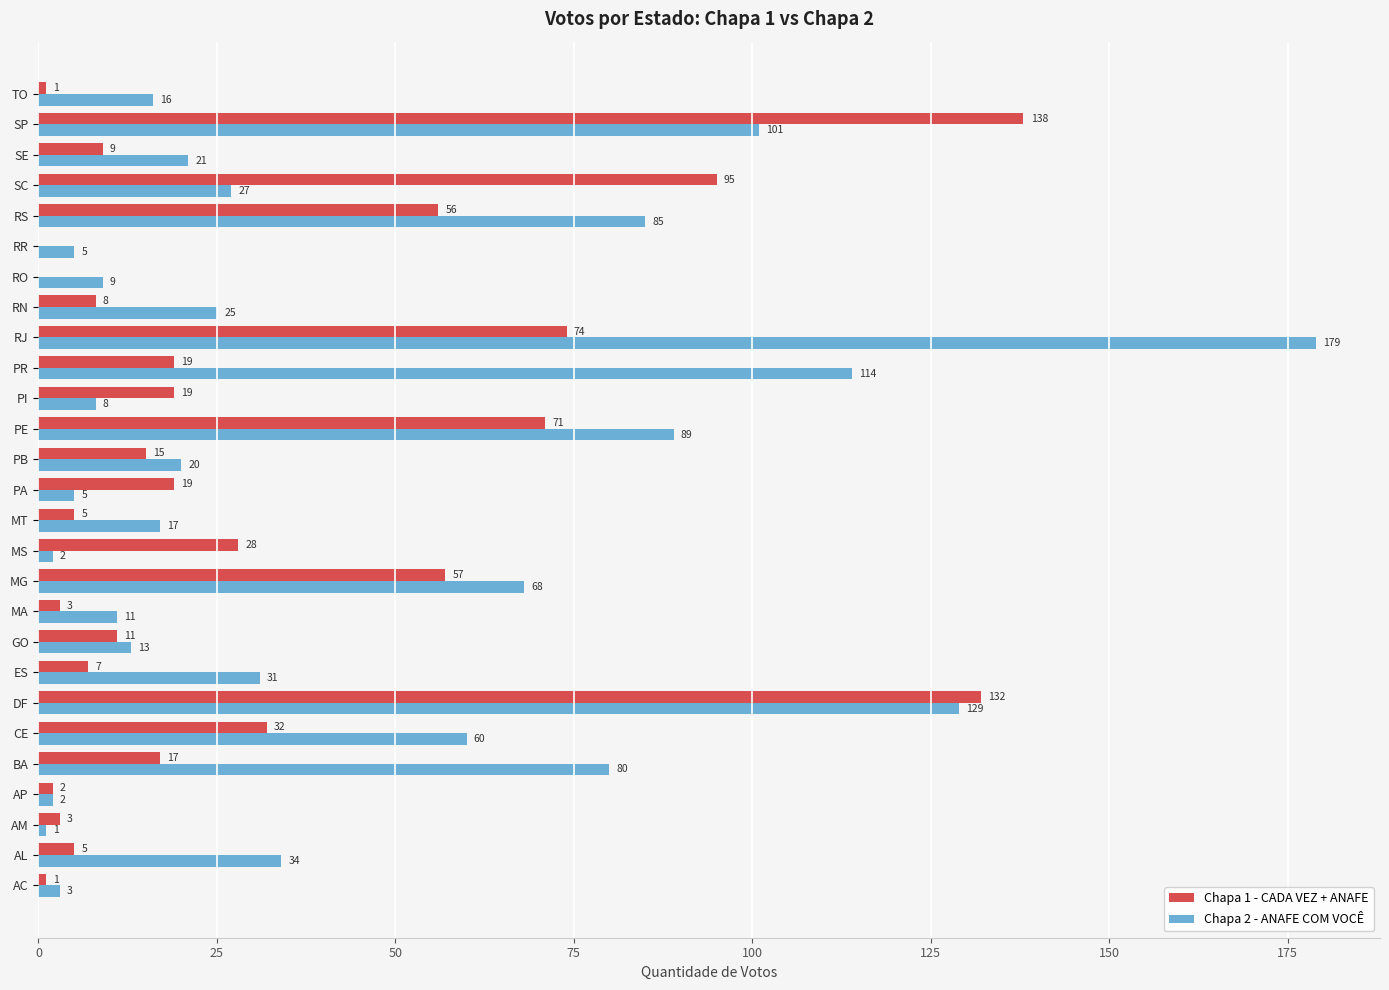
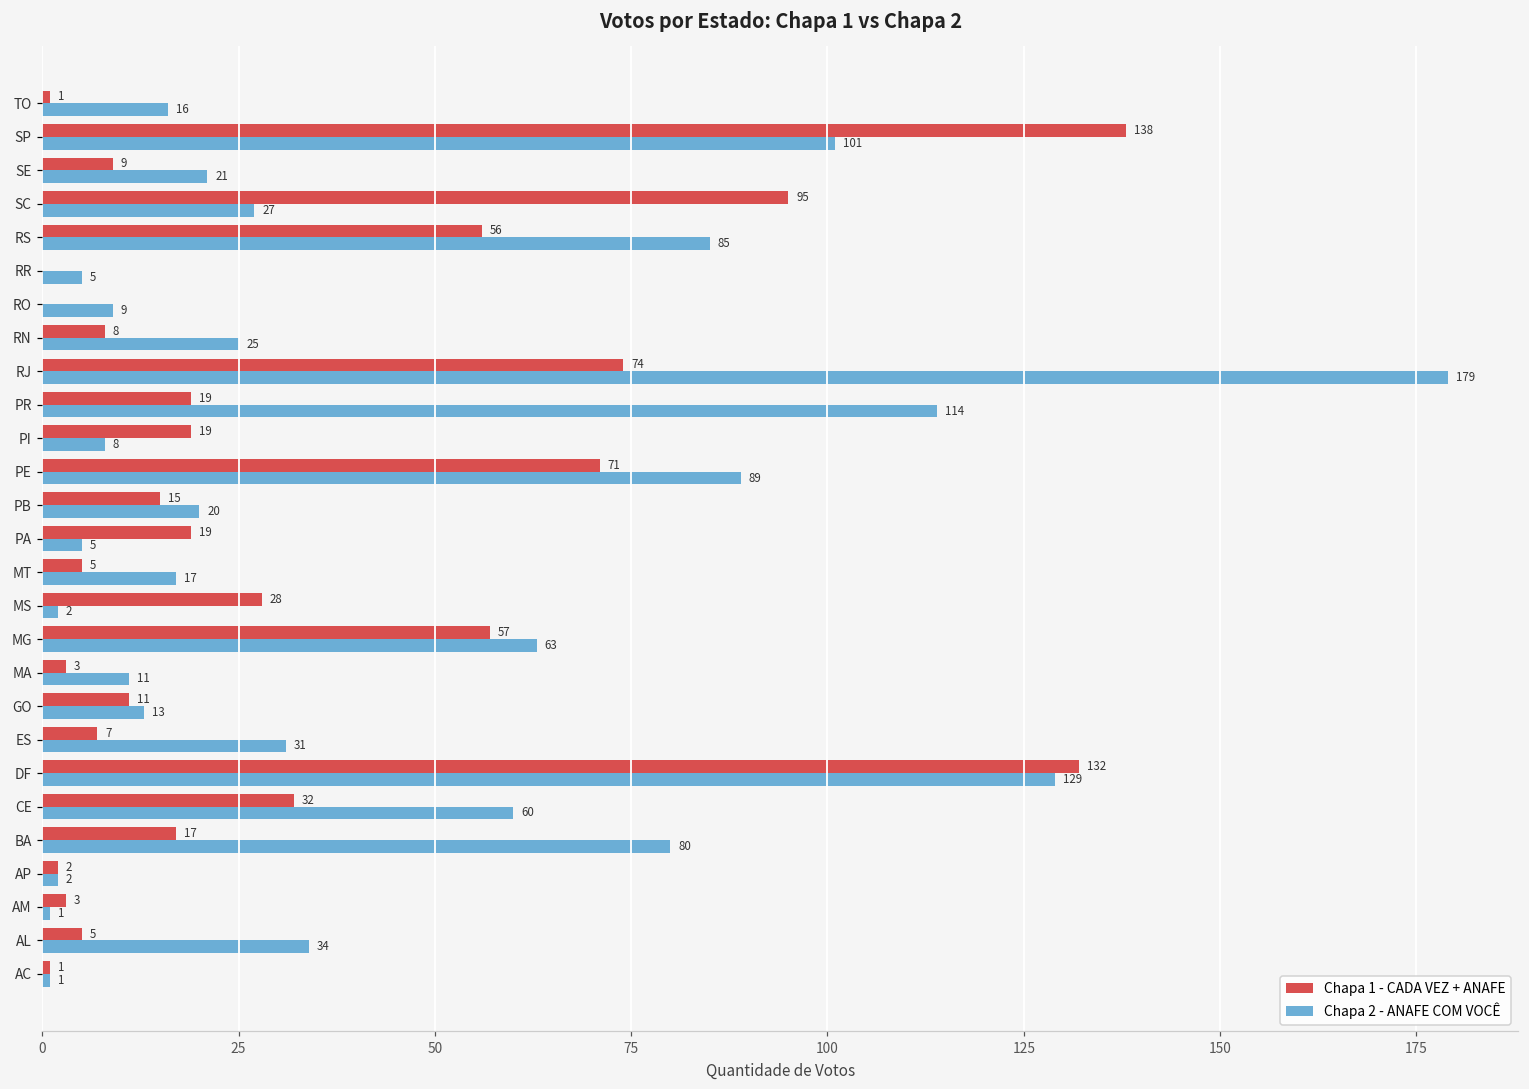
  {
    "Chapa 1 - CADA VEZ + ANAFE": {
      "TO": 1,
      "SP": 138,
      "SE": 9,
      "SC": 95,
      "RS": 56,
      "RN": 8,
      "RJ": 74,
      "PR": 19,
      "PI": 19,
      "PE": 71,
      "PB": 15,
      "PA": 19,
      "MT": 5,
      "MS": 28,
      "MG": 57,
      "MA": 3,
      "GO": 11,
      "ES": 7,
      "DF": 132,
      "CE": 32,
      "BA": 17,
      "AP": 2,
      "AM": 3,
      "AL": 5,
      "AC": 1
    },
    "Chapa 2 - ANAFE COM VOCÊ": {
      "TO": 16,
      "SP": 101,
      "SE": 21,
      "SC": 27,
      "RS": 85,
      "RR": 5,
      "RO": 9,
      "RN": 25,
      "RJ": 179,
      "PR": 114,
      "PI": 8,
      "PE": 89,
      "PB": 20,
      "PA": 5,
      "MT": 17,
      "MS": 2,
-     "MG": 68,
+     "MG": 63,
      "MA": 11,
      "GO": 13,
      "ES": 31,
      "DF": 129,
      "CE": 60,
      "BA": 80,
      "AP": 2,
      "AM": 1,
      "AL": 34,
-     "AC": 3
+     "AC": 1
    }
  }
